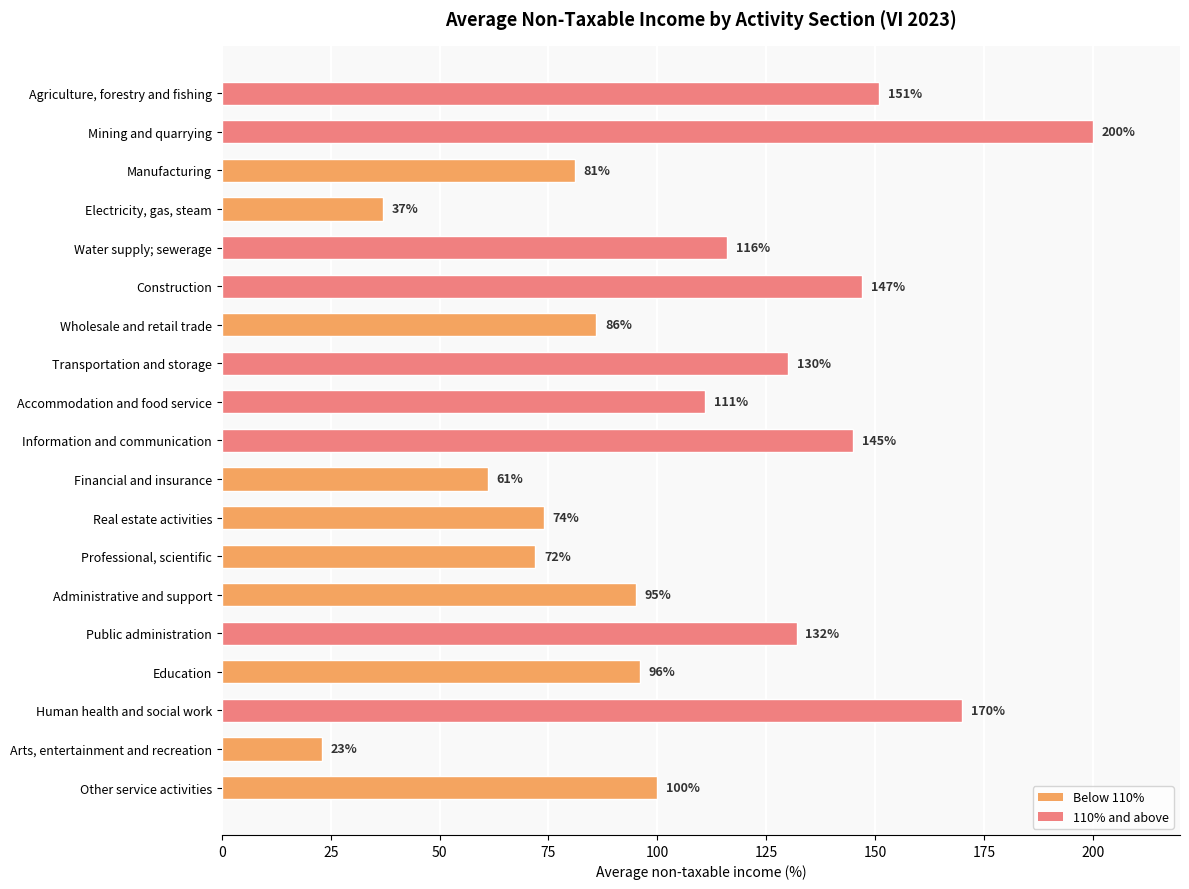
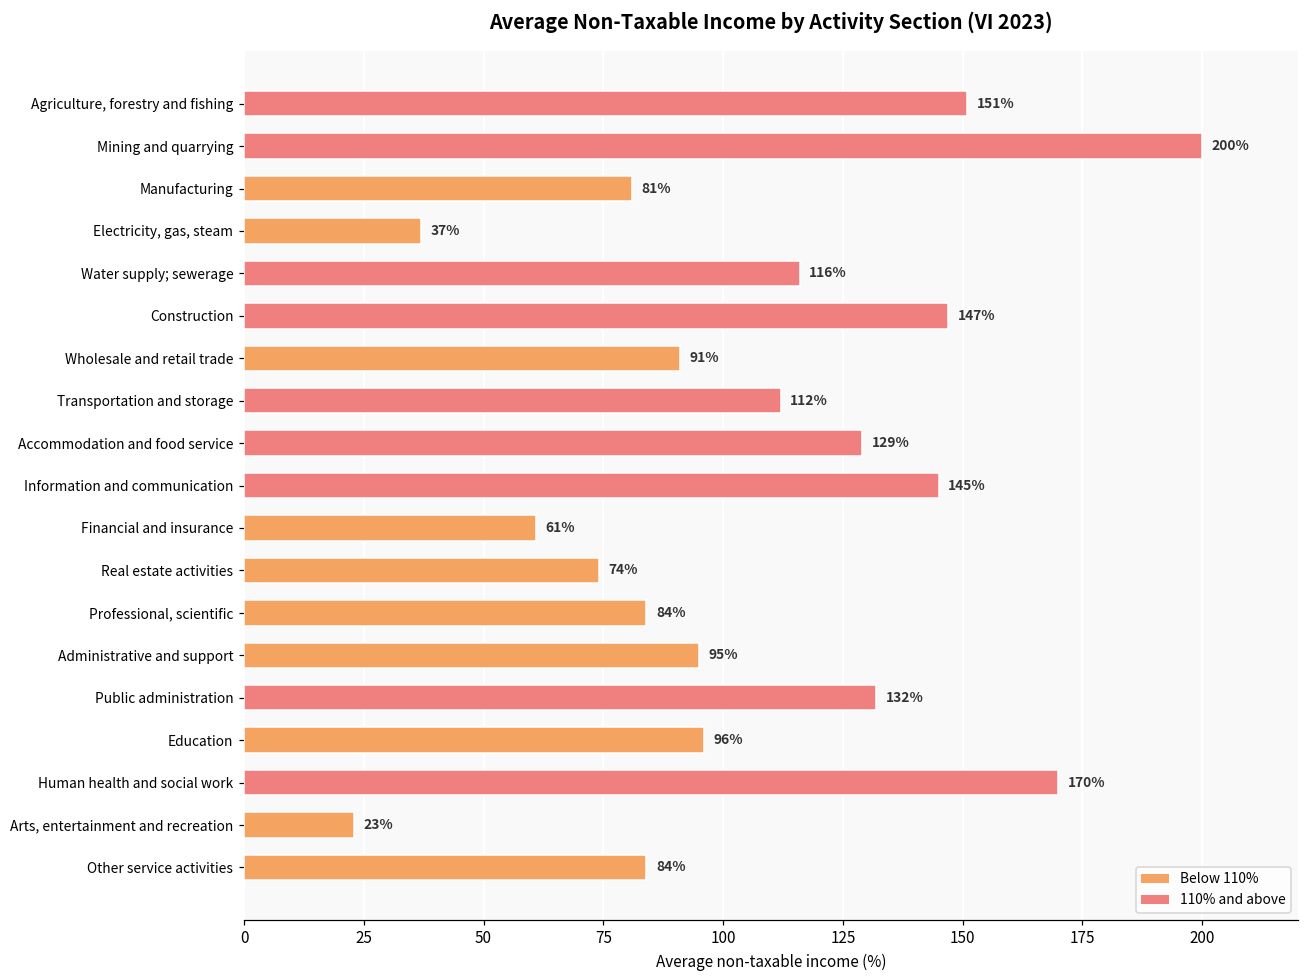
  {
    "Agriculture, forestry and fishing": "151%",
    "Mining and quarrying": "200%",
    "Manufacturing": "81%",
    "Electricity, gas, steam": "37%",
    "Water supply; sewerage": "116%",
    "Construction": "147%",
-   "Wholesale and retail trade": "86%",
-   "Transportation and storage": "130%",
-   "Accommodation and food service": "111%",
+   "Wholesale and retail trade": "91%",
+   "Transportation and storage": "112%",
+   "Accommodation and food service": "129%",
    "Information and communication": "145%",
    "Financial and insurance": "61%",
    "Real estate activities": "74%",
-   "Professional, scientific": "72%",
+   "Professional, scientific": "84%",
    "Administrative and support": "95%",
    "Public administration": "132%",
    "Education": "96%",
    "Human health and social work": "170%",
    "Arts, entertainment and recreation": "23%",
-   "Other service activities": "100%"
+   "Other service activities": "84%"
  }
